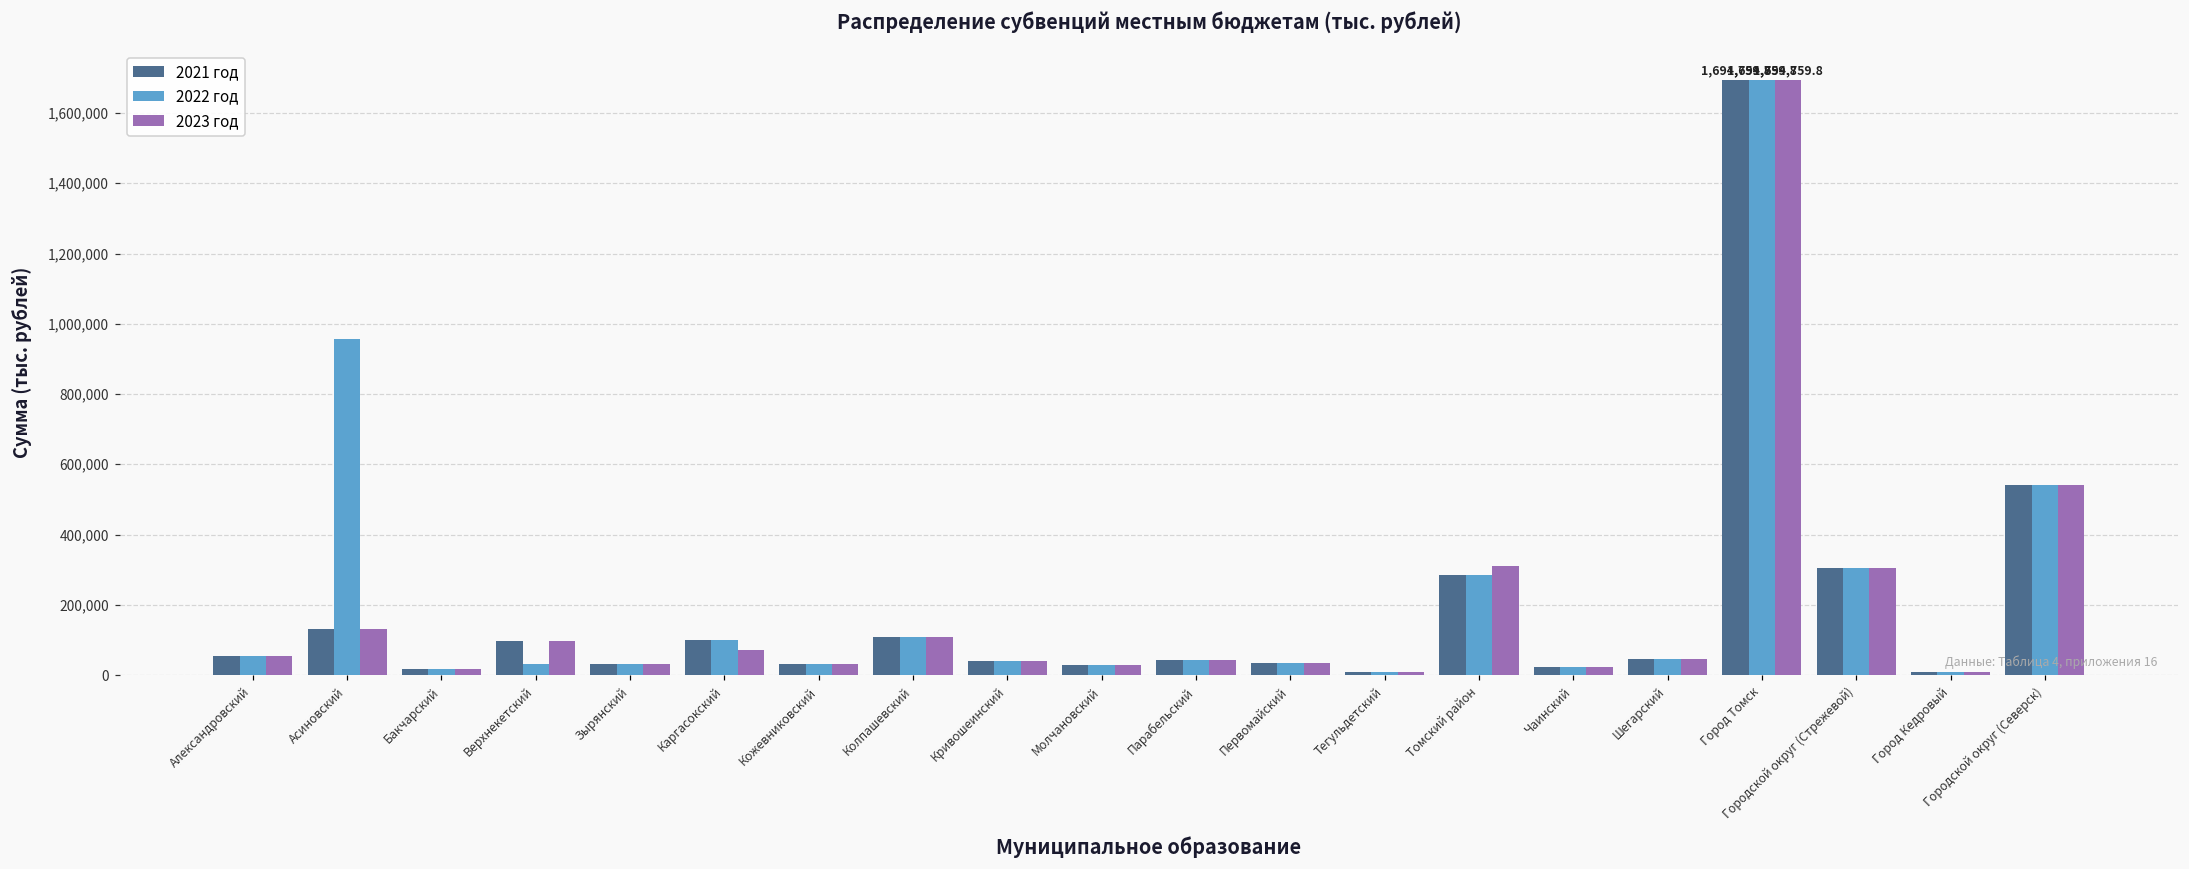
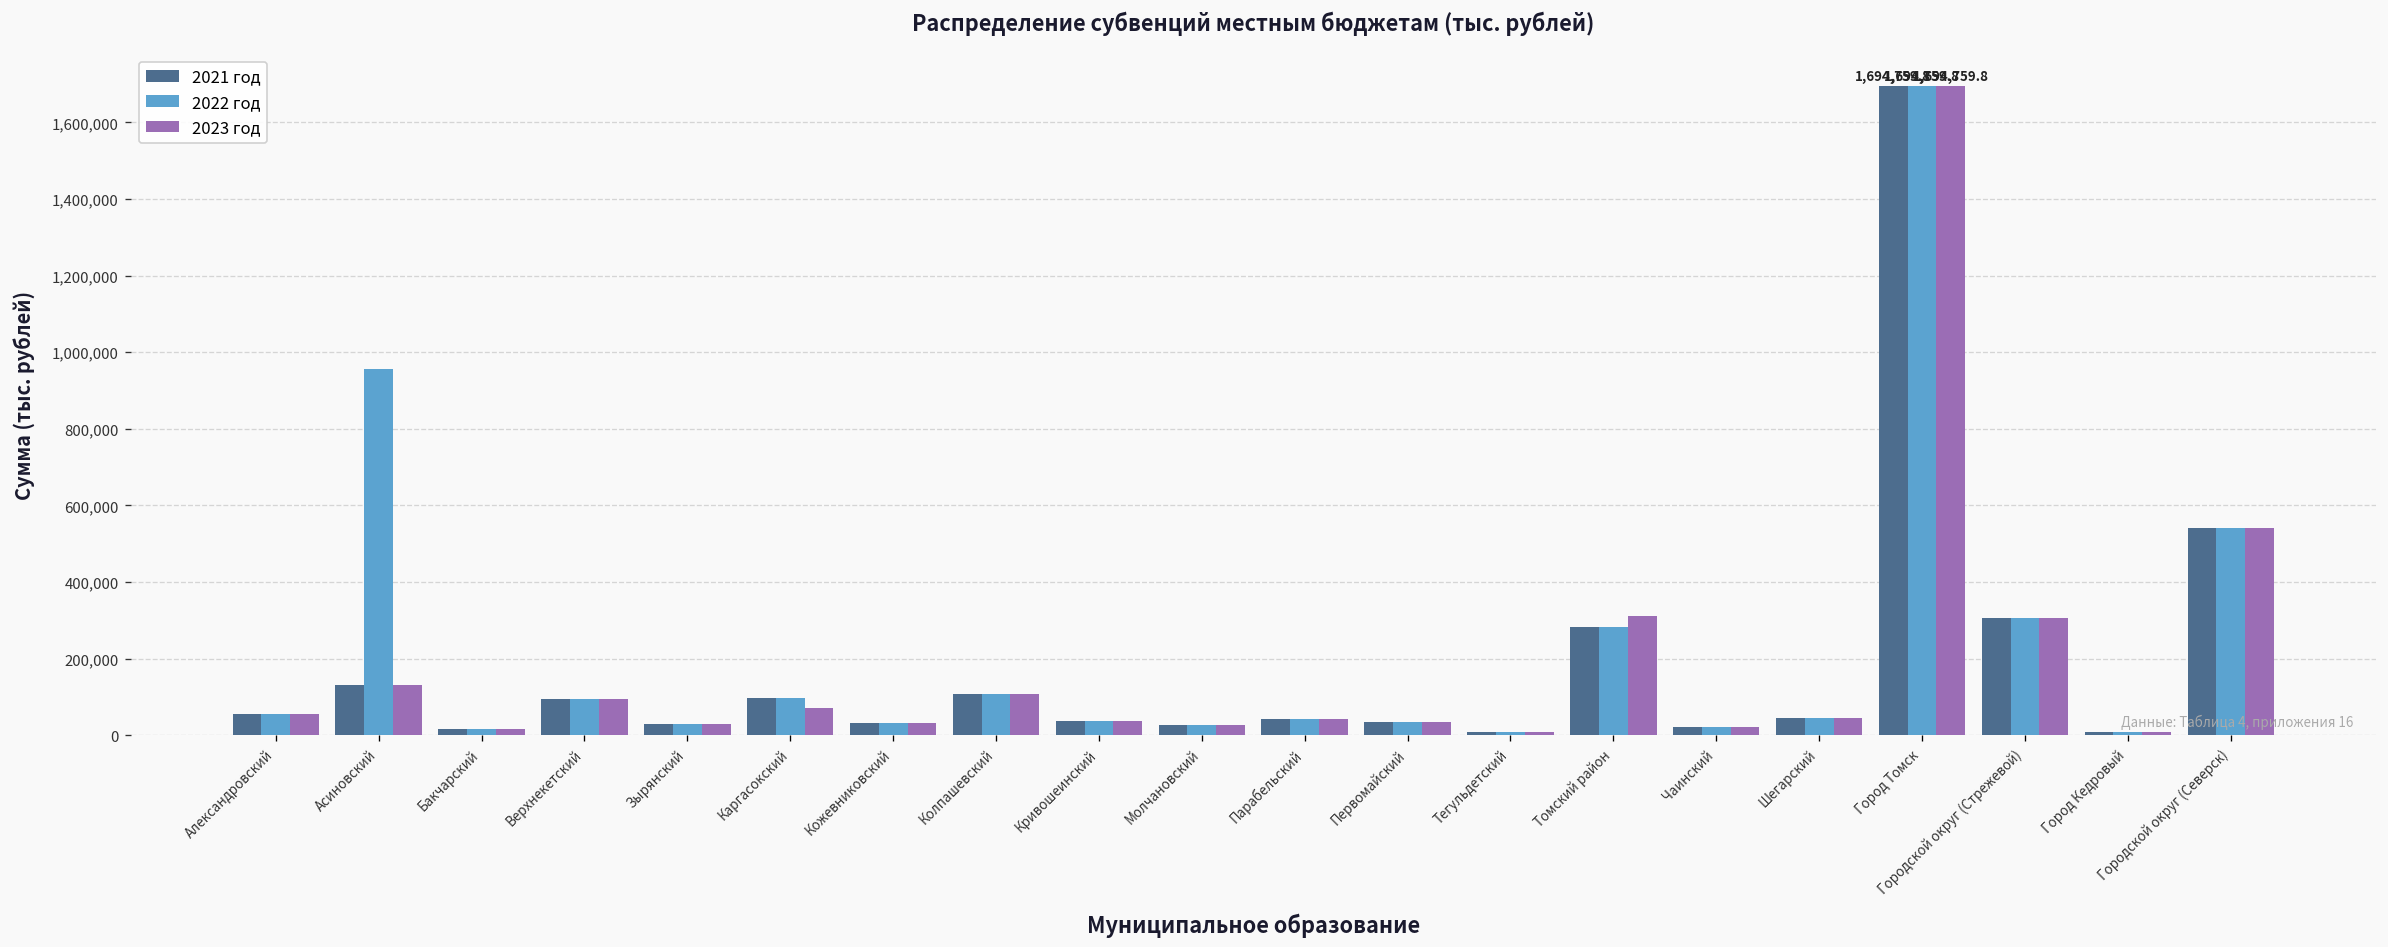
  {
    "2021 год": {
      "Александровский": "60,000",
      "Асиновский": "130,000",
      "Бакчарский": "20,000",
      "Верхнекетский": "100,000",
      "Зырянский": "30,000",
      "Каргасокский": "100,000",
      "Кожевниковский": "30,000",
      "Колпашевский": "110,000",
      "Кривошеинский": "40,000",
      "Молчановский": "30,000",
      "Парабельский": "40,000",
      "Первомайский": "40,000",
      "Тегульдетский": "10,000",
      "Томский район": "280,000",
      "Чаинский": "20,000",
      "Шегарский": "50,000",
      "Городской округ (Стрежевой)": "310,000",
      "Город Кедровый": "10,000",
      "Городской округ (Северск)": "540,000"
    },
    "2022 год": {
      "Александровский": "60,000",
      "Асиновский": "960,000",
      "Бакчарский": "20,000",
-     "Верхнекетский": "30,000",
+     "Верхнекетский": "100,000",
      "Зырянский": "30,000",
      "Каргасокский": "100,000",
      "Кожевниковский": "30,000",
      "Колпашевский": "110,000",
      "Кривошеинский": "40,000",
      "Молчановский": "30,000",
      "Парабельский": "40,000",
      "Первомайский": "40,000",
      "Тегульдетский": "10,000",
      "Томский район": "280,000",
      "Чаинский": "20,000",
      "Шегарский": "50,000",
      "Городской округ (Стрежевой)": "310,000",
      "Город Кедровый": "10,000"
    },
    "2023 год": {
      "Александровский": "60,000",
      "Асиновский": "130,000",
      "Бакчарский": "20,000",
      "Верхнекетский": "100,000",
      "Зырянский": "30,000",
      "Каргасокский": "70,000",
      "Кожевниковский": "30,000",
      "Колпашевский": "110,000",
      "Кривошеинский": "40,000",
      "Молчановский": "30,000",
      "Парабельский": "40,000",
      "Первомайский": "40,000",
      "Тегульдетский": "10,000",
      "Томский район": "310,000",
      "Чаинский": "20,000",
      "Шегарский": "50,000",
      "Городской округ (Стрежевой)": "310,000",
      "Город Кедровый": "10,000",
      "Городской округ (Северск)": "540,000"
    }
  }
